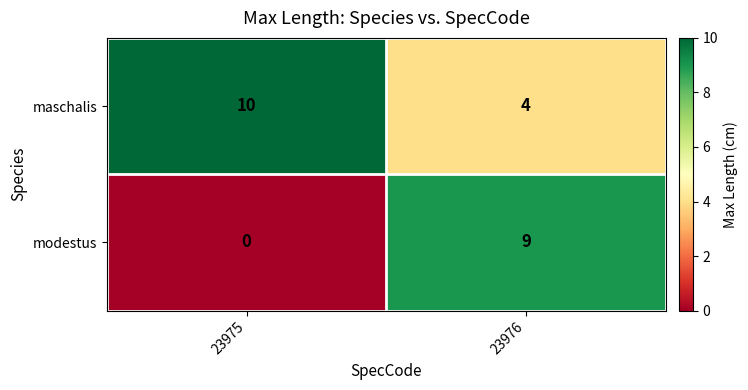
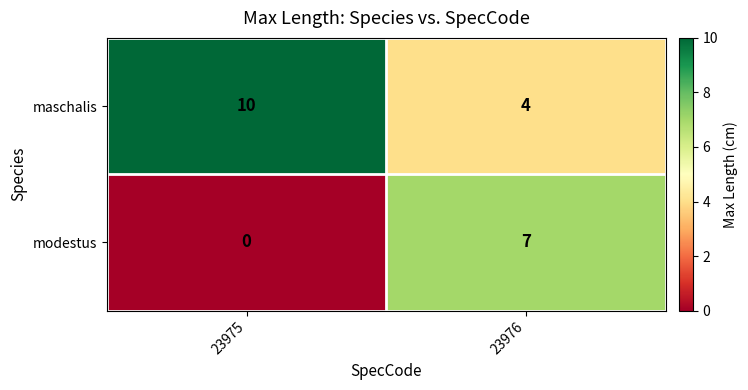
  {
    "maschalis": {
      "23975": 10,
      "23976": 4
    },
    "modestus": {
      "23975": 0,
-     "23976": 9
+     "23976": 7
    }
  }
